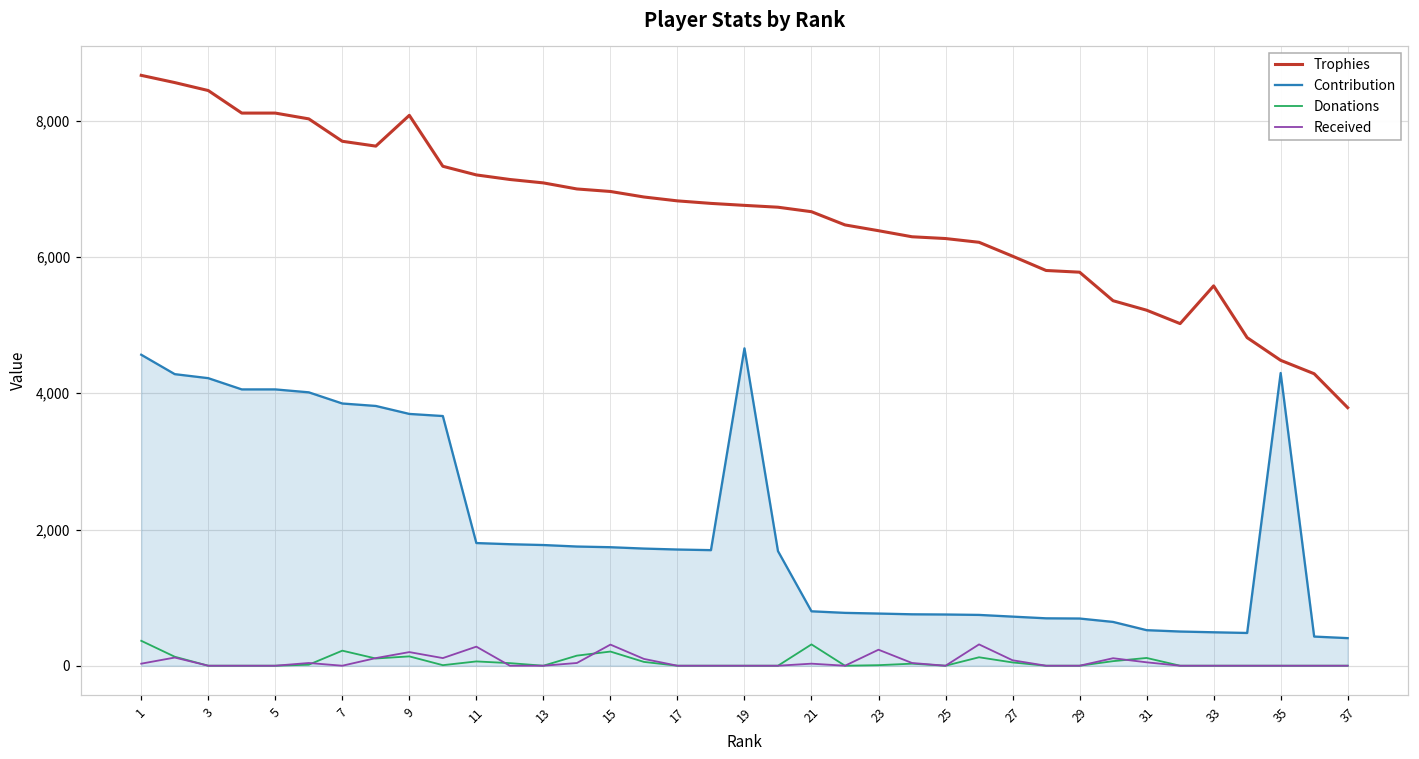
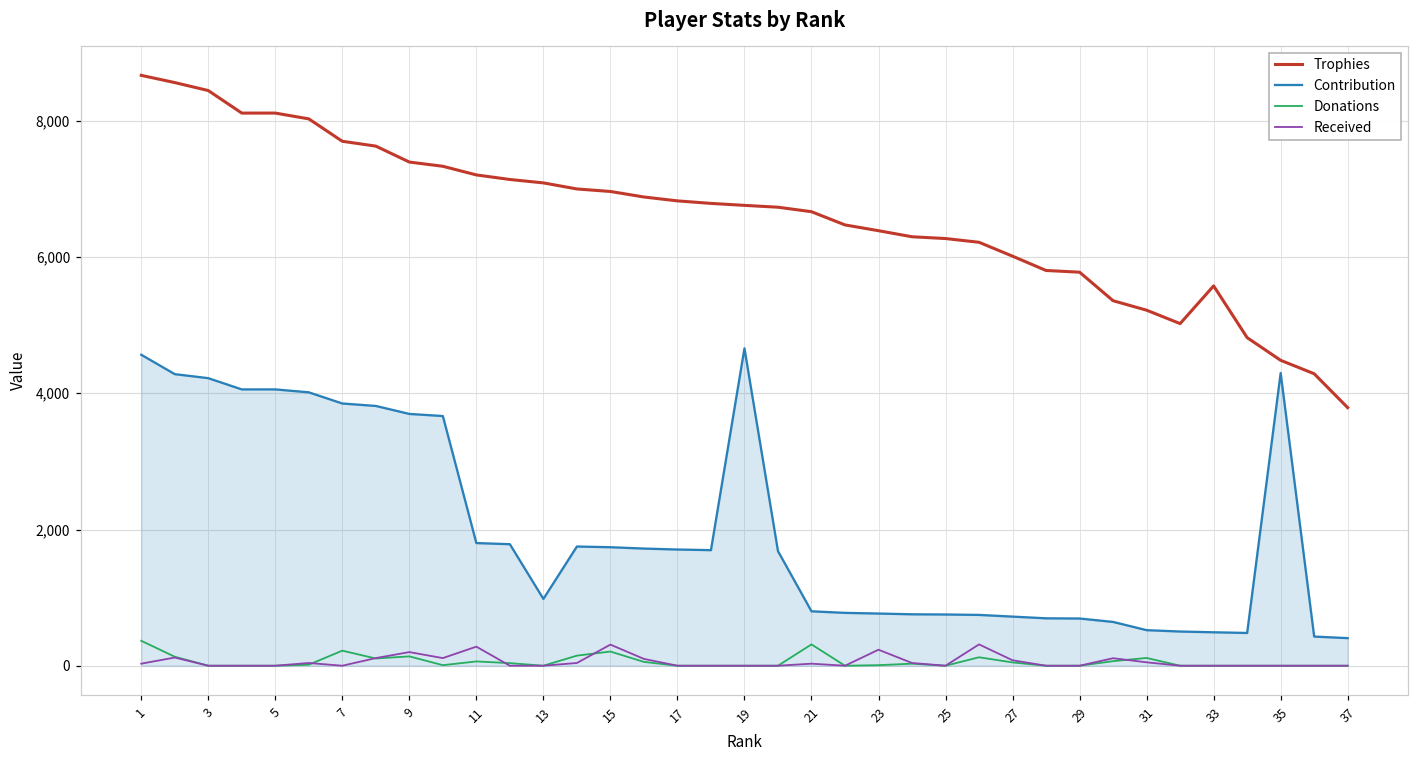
  {
    "Trophies": {
      "1": "8,700",
      "3": "8,400",
      "5": "8,100",
      "7": "7,700",
-     "9": "8,100",
+     "9": "7,400",
      "11": "7,200",
      "13": "7,100",
      "15": "7,000",
      "17": "6,800",
      "19": "6,800",
      "21": "6,700",
      "23": "6,400",
      "25": "6,300",
      "27": "6,000",
      "29": "5,800",
      "31": "5,200",
      "33": "5,600",
      "35": "4,500",
      "37": "3,800"
    },
    "Contribution": {
      "1": "4,600",
      "3": "4,200",
      "5": "4,100",
      "7": "3,900",
      "9": "3,700",
      "11": "1,800",
-     "13": "1,800",
+     "13": "1,000",
      "15": "1,700",
      "17": "1,700",
      "19": "4,700",
      "21": "800",
      "23": "800",
      "25": "800",
      "27": "700",
      "29": "700",
      "31": "500",
      "33": "500",
      "35": "4,300",
      "37": "400"
    },
    "Donations": {
      "1": "400",
      "7": "200",
      "9": "100",
      "11": "100",
      "15": "200",
      "21": "300",
      "23": "0",
      "31": "100"
    },
    "Received": {
      "1": "0",
      "7": "0",
      "9": "200",
      "11": "300",
      "15": "300",
      "21": "0",
      "23": "200",
      "31": "100"
    }
  }
